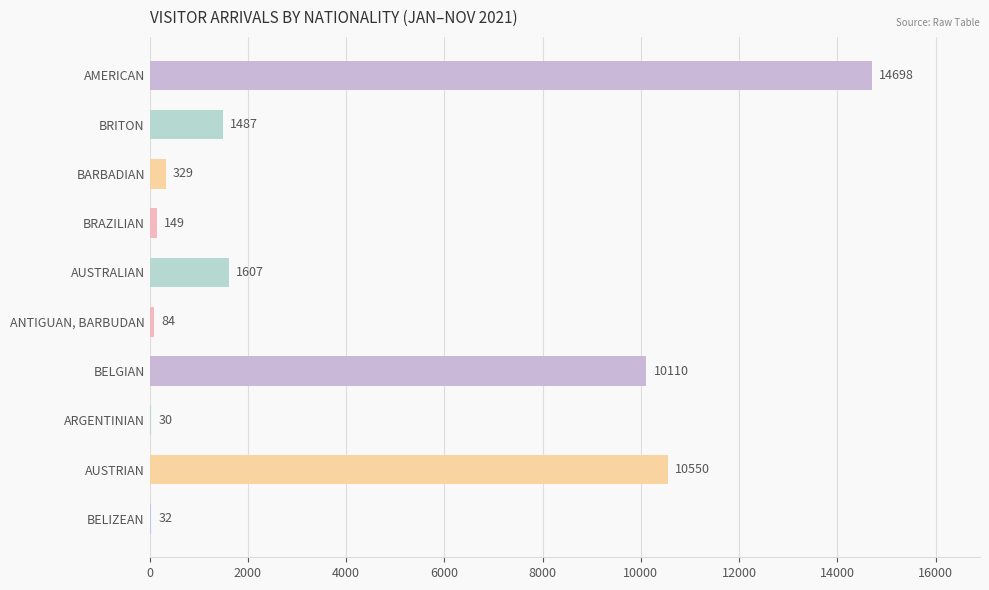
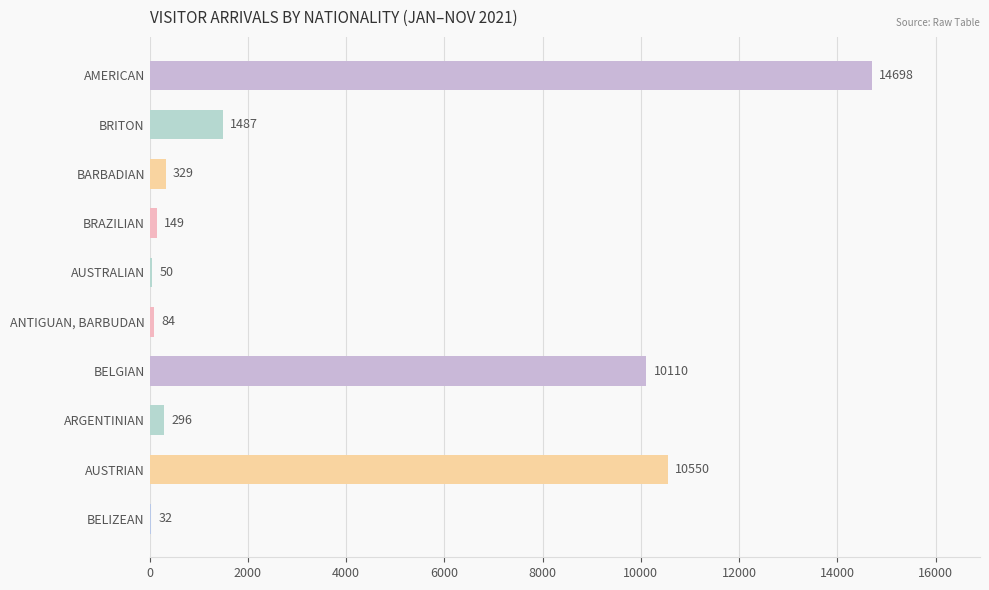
  {
    "AMERICAN": 14698,
    "BRITON": 1487,
    "BARBADIAN": 329,
    "BRAZILIAN": 149,
-   "AUSTRALIAN": 1607,
+   "AUSTRALIAN": 50,
    "ANTIGUAN, BARBUDAN": 84,
    "BELGIAN": 10110,
-   "ARGENTINIAN": 30,
+   "ARGENTINIAN": 296,
    "AUSTRIAN": 10550,
    "BELIZEAN": 32
  }
